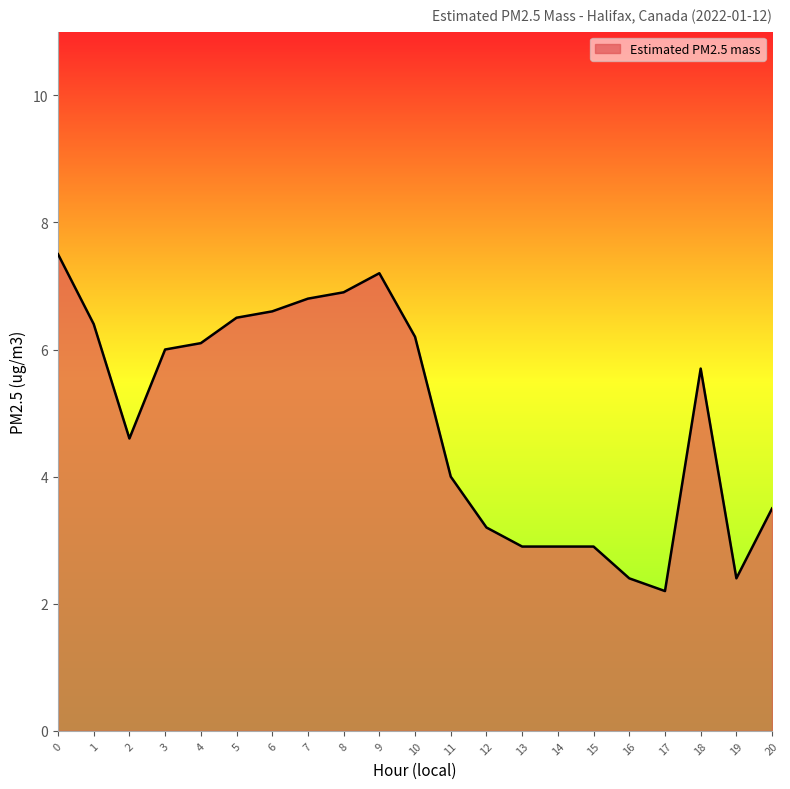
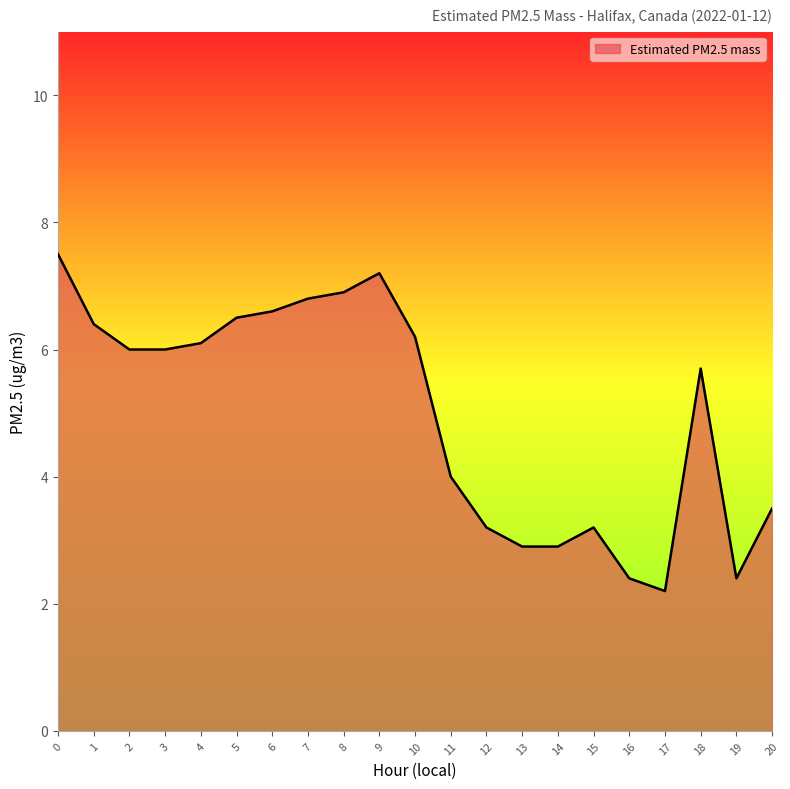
  {
    "0": 7.5,
    "1": 6.4,
-   "2": 4.6,
+   "2": 6.0,
    "3": 6.0,
    "4": 6.1,
    "5": 6.5,
    "6": 6.6,
    "7": 6.8,
    "8": 6.9,
    "9": 7.2,
    "10": 6.2,
    "11": 4.0,
    "12": 3.2,
    "13": 2.9,
    "14": 2.9,
-   "15": 2.9,
+   "15": 3.2,
    "16": 2.4,
    "17": 2.2,
    "18": 5.7,
    "19": 2.4,
    "20": 3.5
  }
